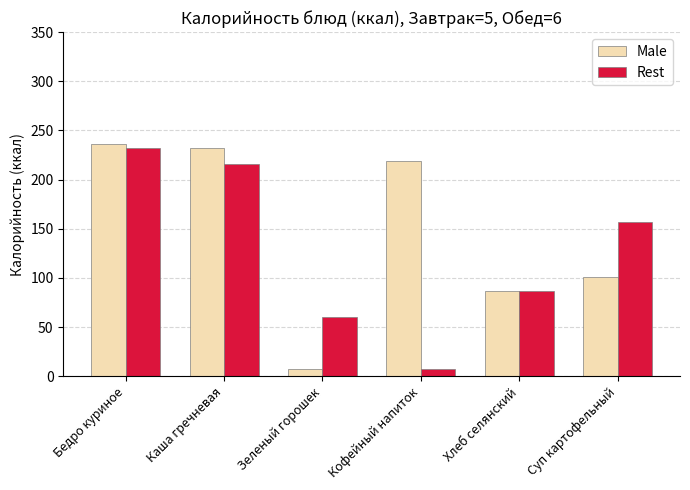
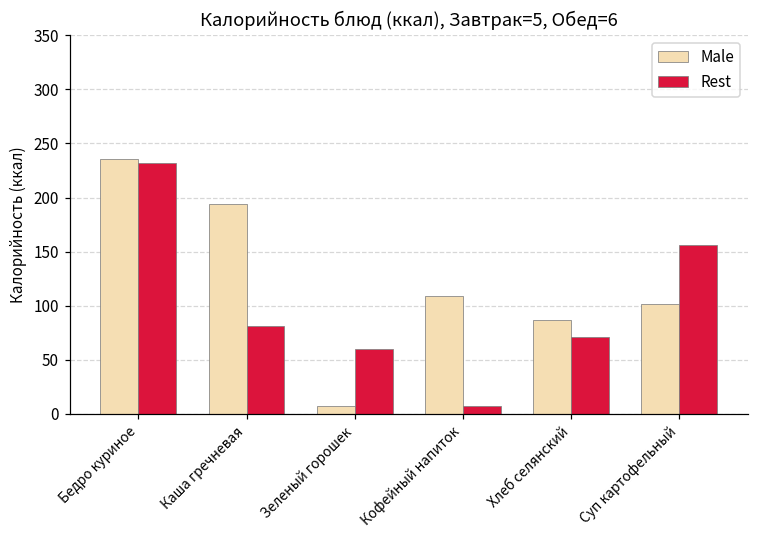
  {
    "Male": {
      "Бедро куриное": 240,
-     "Каша гречневая": 230,
+     "Каша гречневая": 190,
      "Зеленый горошек": 10,
-     "Кофейный напиток": 220,
+     "Кофейный напиток": 110,
      "Хлеб селянский": 90,
      "Суп картофельный": 100
    },
    "Rest": {
      "Бедро куриное": 230,
-     "Каша гречневая": 220,
+     "Каша гречневая": 80,
      "Зеленый горошек": 60,
      "Кофейный напиток": 10,
-     "Хлеб селянский": 90,
+     "Хлеб селянский": 70,
      "Суп картофельный": 160
    }
  }
